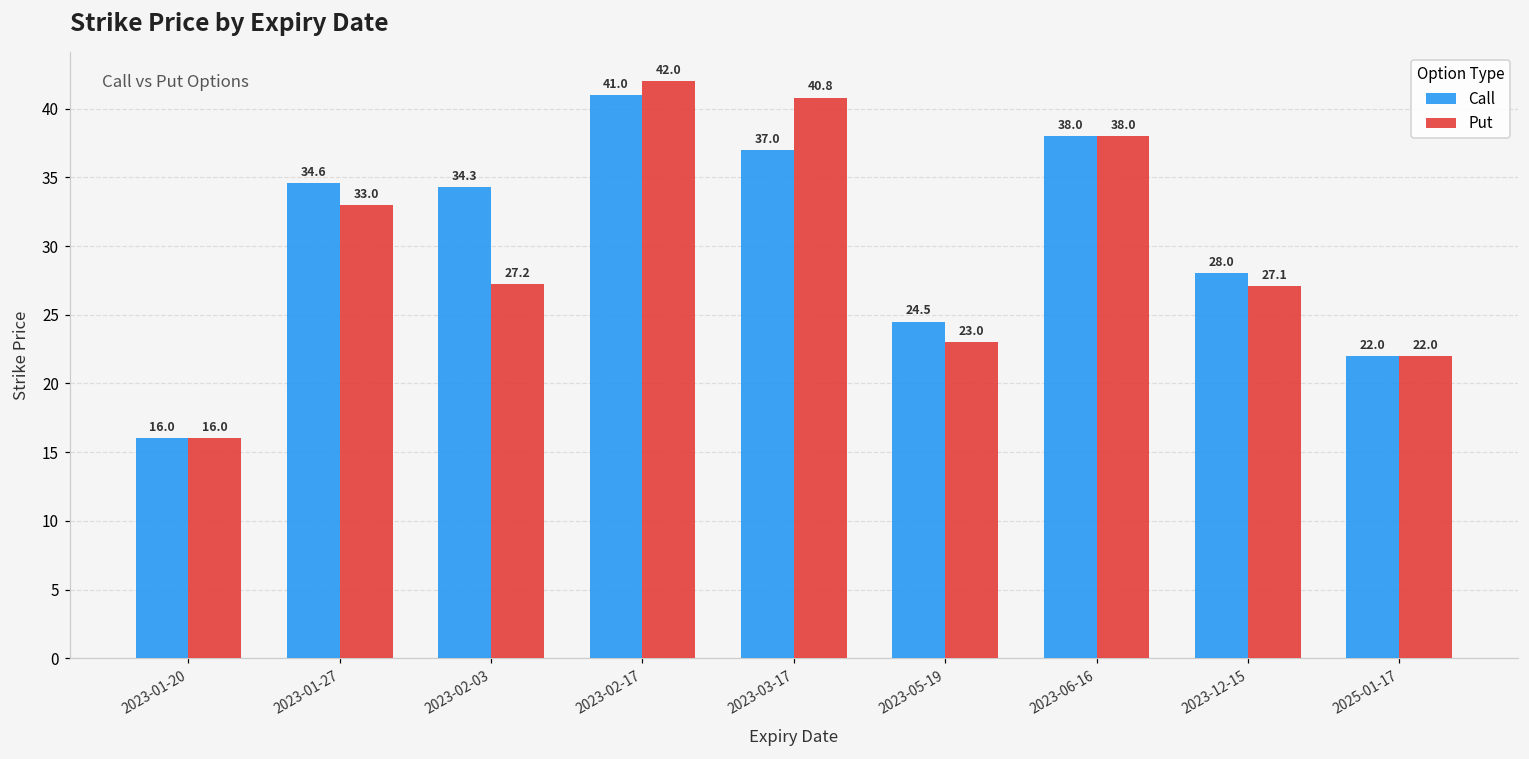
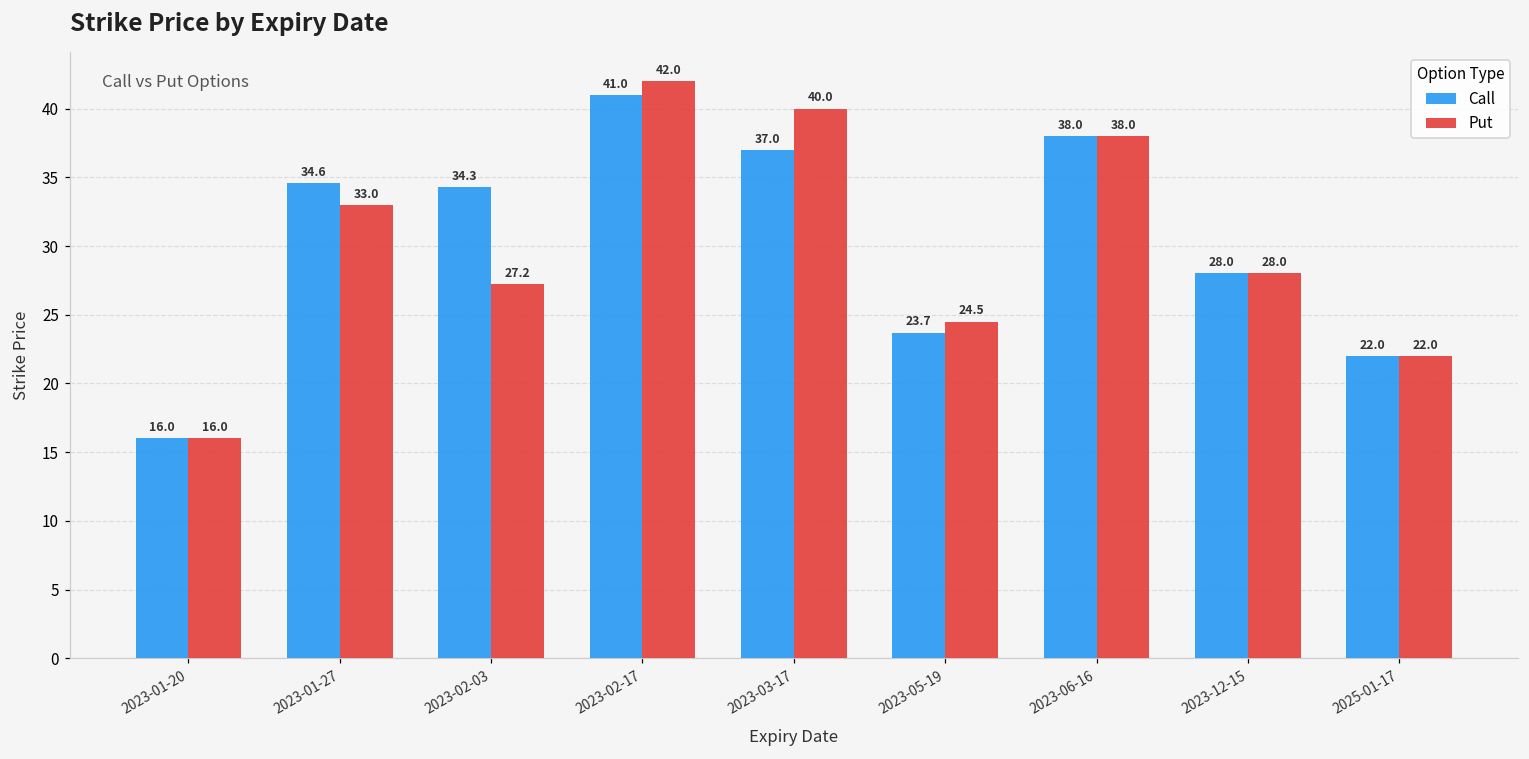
  {
    "Call": {
      "2023-01-20": 16.0,
      "2023-01-27": 34.6,
      "2023-02-03": 34.3,
      "2023-02-17": 41.0,
      "2023-03-17": 37.0,
-     "2023-05-19": 24.5,
+     "2023-05-19": 23.7,
      "2023-06-16": 38.0,
      "2023-12-15": 28.0,
      "2025-01-17": 22.0
    },
    "Put": {
      "2023-01-20": 16.0,
      "2023-01-27": 33.0,
      "2023-02-03": 27.2,
      "2023-02-17": 42.0,
-     "2023-03-17": 40.8,
-     "2023-05-19": 23.0,
+     "2023-03-17": 40.0,
+     "2023-05-19": 24.5,
      "2023-06-16": 38.0,
-     "2023-12-15": 27.1,
+     "2023-12-15": 28.0,
      "2025-01-17": 22.0
    }
  }
